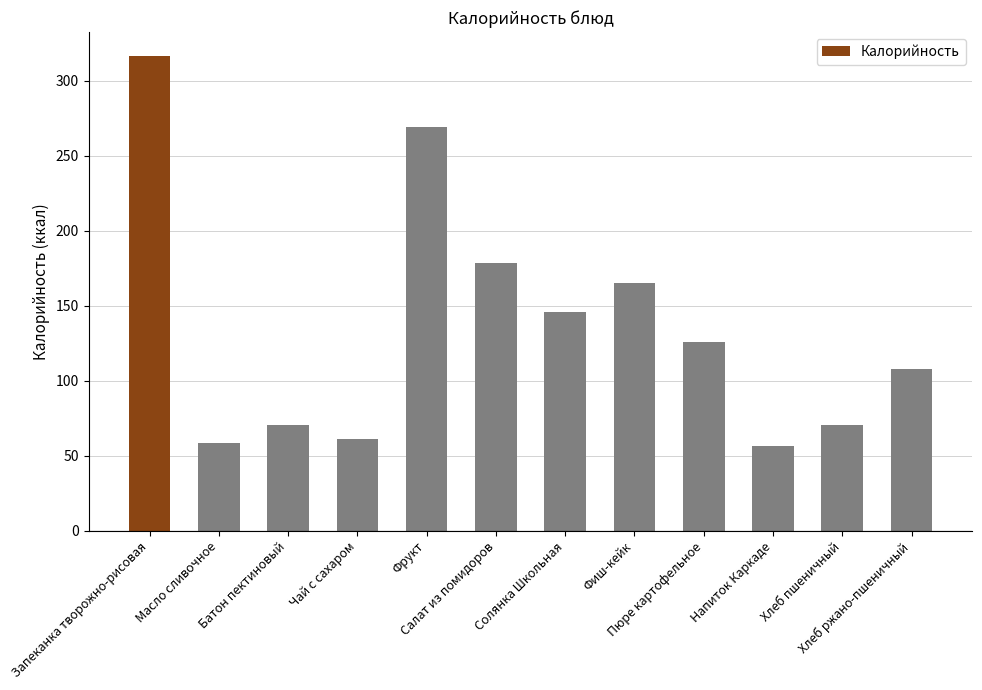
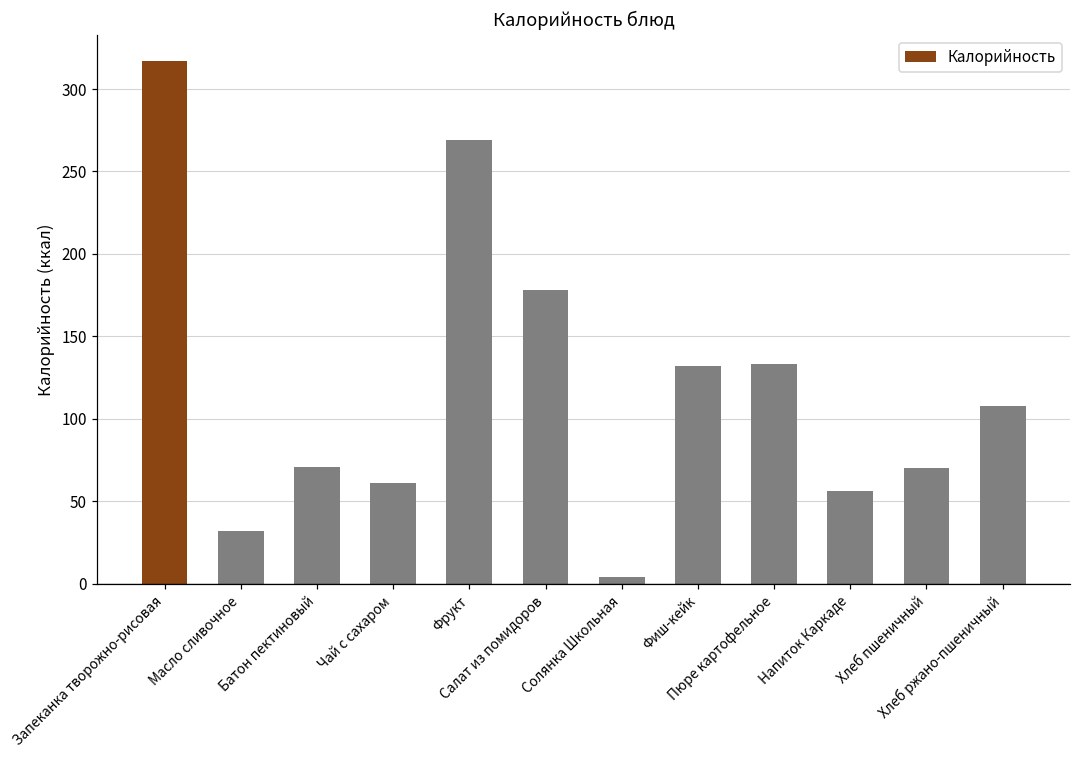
  {
    "Запеканка творожно-рисовая": 317,
-   "Масло сливочное": 58,
+   "Масло сливочное": 32,
    "Батон пектиновый": 71,
    "Чай с сахаром": 61,
    "Фрукт": 269,
    "Салат из помидоров": 178,
-   "Солянка Школьная": 146,
-   "Фиш-кейк": 165,
-   "Пюре картофельное": 126,
+   "Солянка Школьная": 4,
+   "Фиш-кейк": 132,
+   "Пюре картофельное": 133,
    "Напиток Каркаде": 56,
    "Хлеб пшеничный": 70,
    "Хлеб ржано-пшеничный": 108
  }
